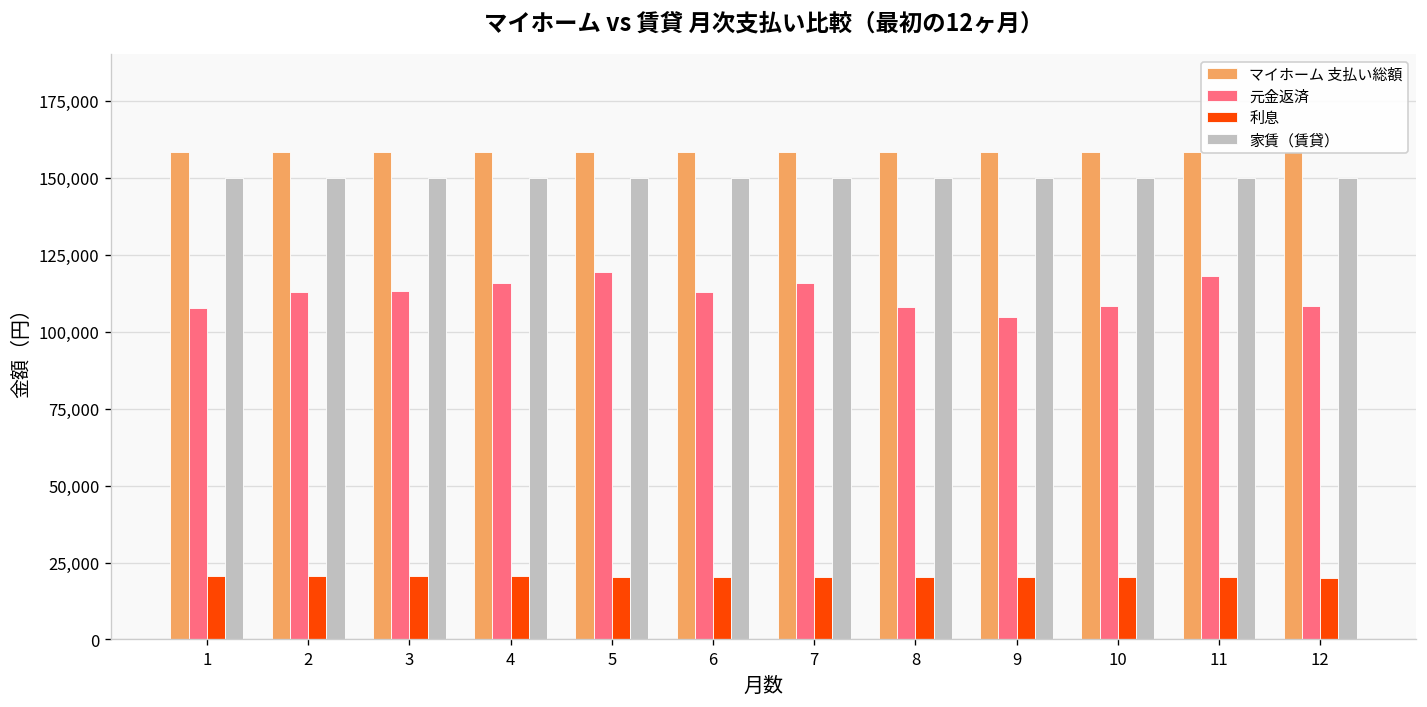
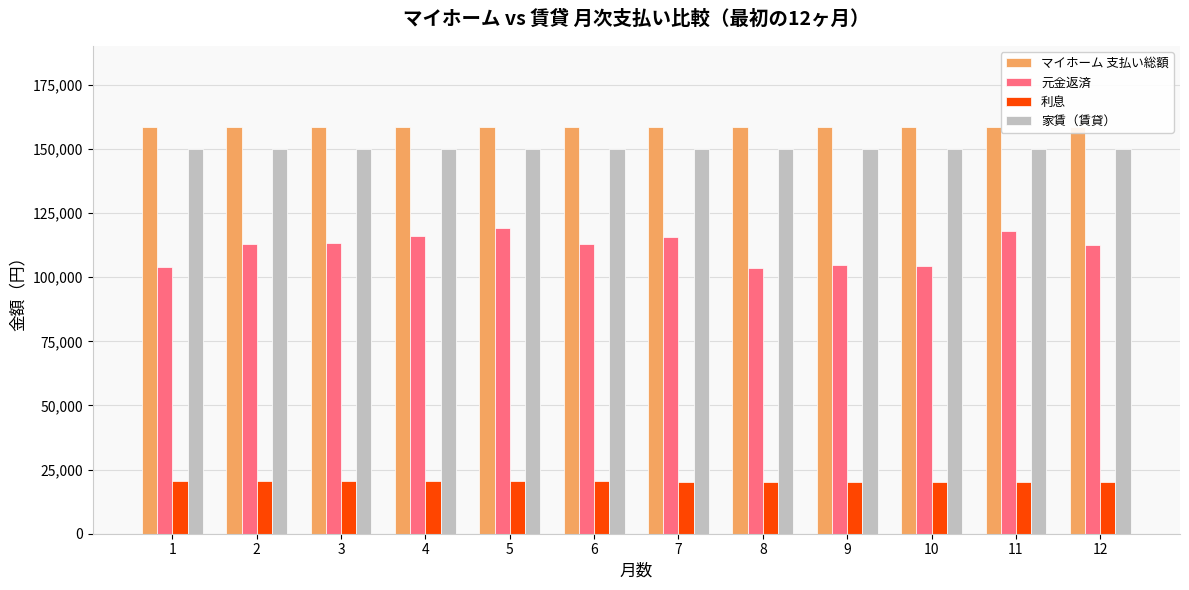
  {
    "マイホーム 支払い総額": {
      "1": "158,000",
      "2": "158,000",
      "3": "158,000",
      "4": "158,000",
      "5": "158,000",
      "6": "158,000",
      "7": "158,000",
      "8": "158,000",
      "9": "158,000",
      "10": "158,000",
      "11": "158,000"
    },
    "元金返済": {
-     "1": "108,000",
+     "1": "104,000",
      "2": "113,000",
      "3": "113,000",
      "4": "116,000",
      "5": "119,000",
      "6": "113,000",
      "7": "116,000",
-     "8": "108,000",
+     "8": "104,000",
      "9": "105,000",
-     "10": "108,000",
+     "10": "104,000",
      "11": "118,000",
-     "12": "108,000"
+     "12": "113,000"
    },
    "利息": {
      "1": "21,000",
      "2": "21,000",
      "3": "21,000",
      "4": "20,000",
      "5": "20,000",
      "6": "20,000",
      "7": "20,000",
      "8": "20,000",
      "9": "20,000",
      "10": "20,000",
      "11": "20,000",
      "12": "20,000"
    },
    "家賃（賃貸）": {
      "1": "150,000",
      "2": "150,000",
      "3": "150,000",
      "4": "150,000",
      "5": "150,000",
      "6": "150,000",
      "7": "150,000",
      "8": "150,000",
      "9": "150,000",
      "10": "150,000",
      "11": "150,000",
      "12": "150,000"
    }
  }
